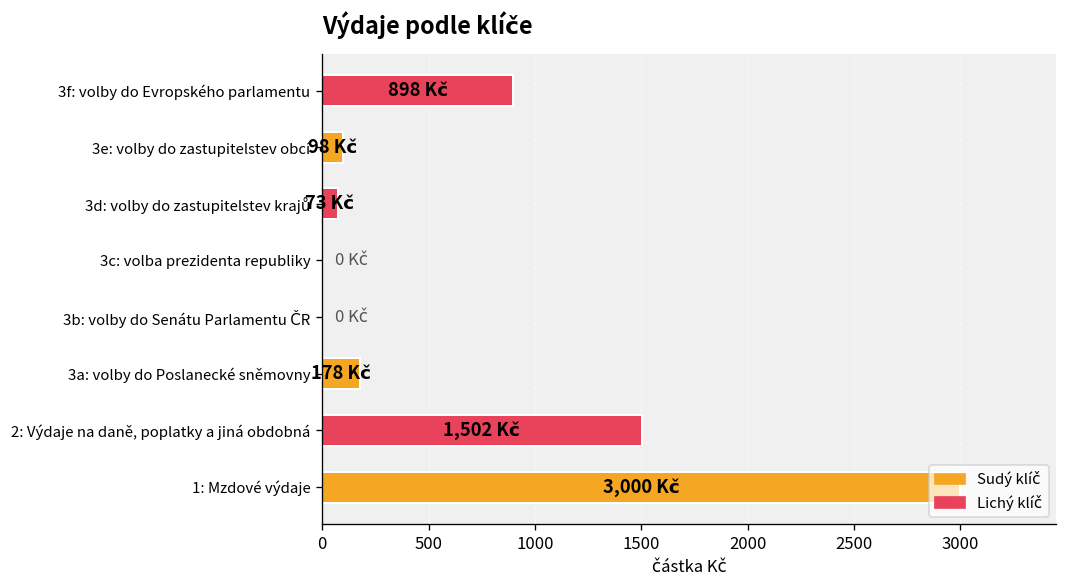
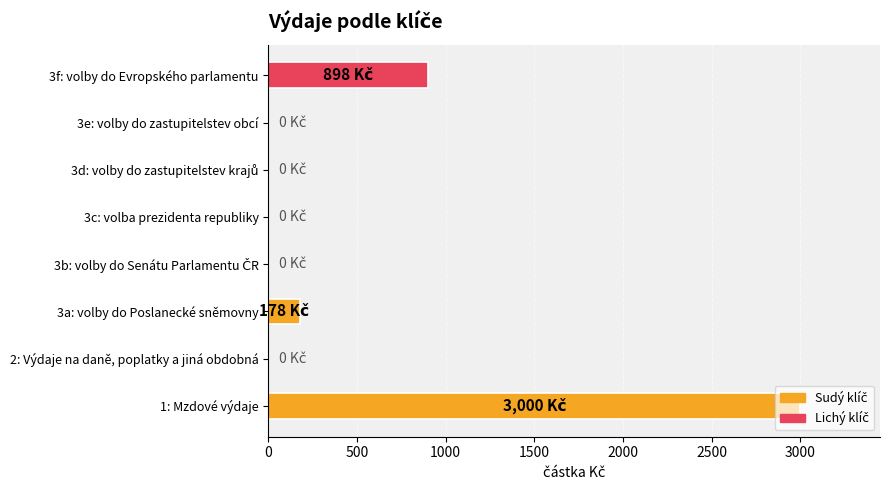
  {
    "3f: volby do Evropského parlamentu": "898",
-   "3e: volby do zastupitelstev obcí": "98",
-   "3d: volby do zastupitelstev krajů": "73",
+   "3e: volby do zastupitelstev obcí": "0",
+   "3d: volby do zastupitelstev krajů": "0",
    "3c: volba prezidenta republiky": "0",
    "3b: volby do Senátu Parlamentu ČR": "0",
    "3a: volby do Poslanecké sněmovny": "178",
-   "2: Výdaje na daně, poplatky a jiná obdobná": "1,502"
+   "2: Výdaje na daně, poplatky a jiná obdobná": "0"
  }
